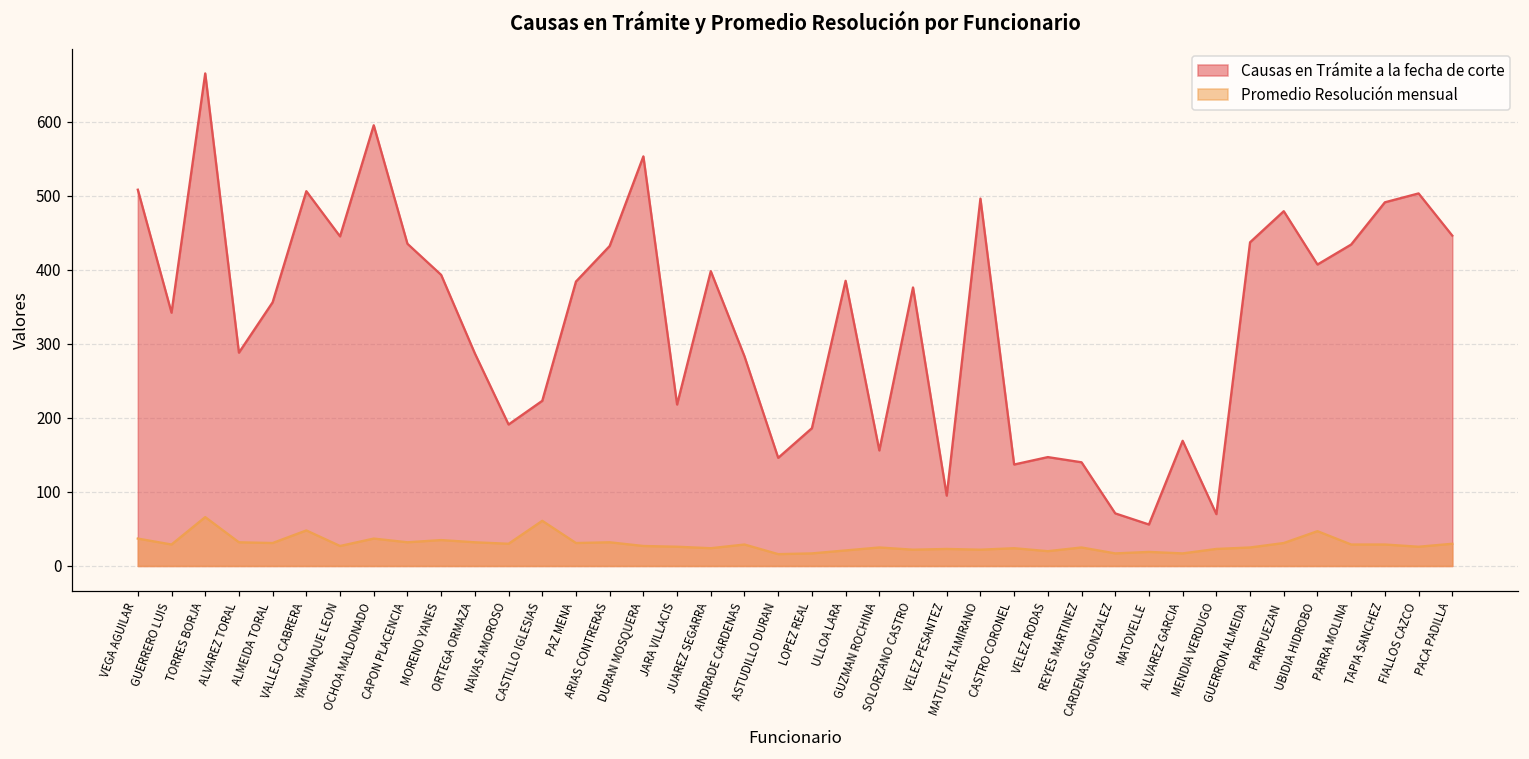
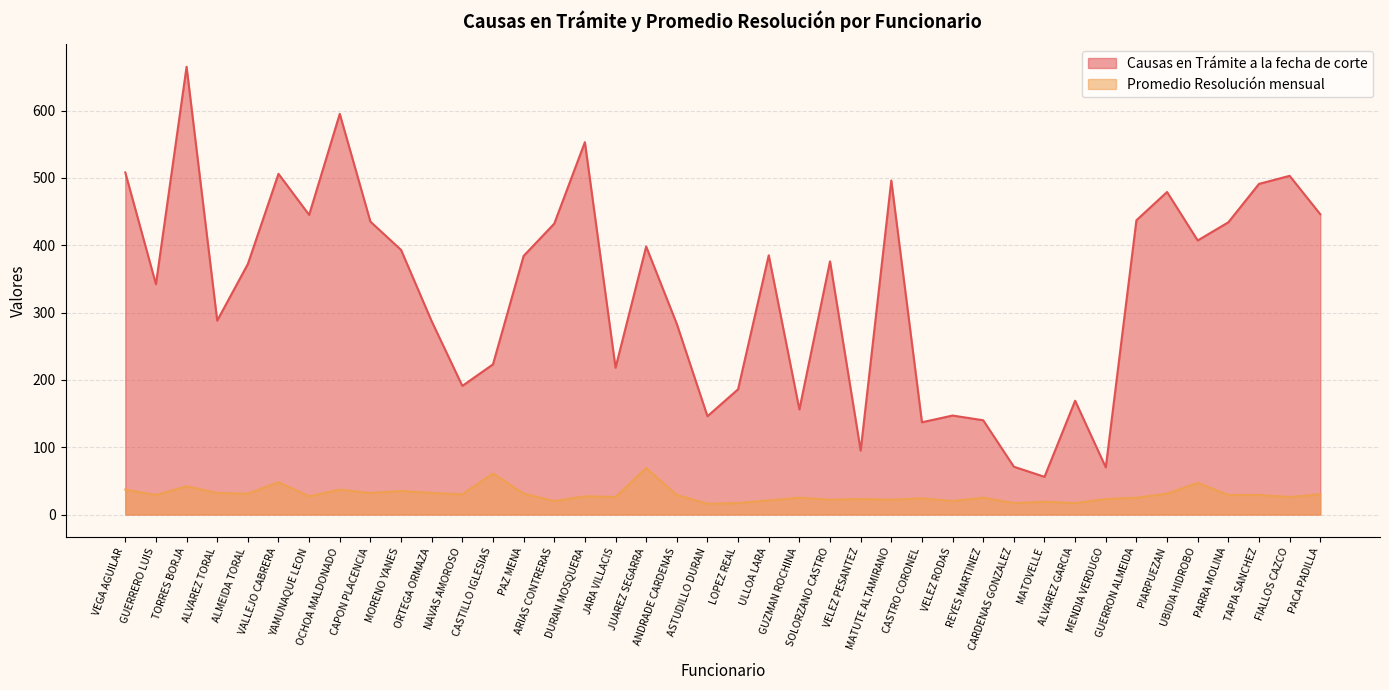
  {
    "Causas en Trámite a la fecha de corte": {
      "VEGA AGUILAR": 510,
      "GUERRERO LUIS": 340,
      "TORRES BORJA": 670,
      "ALVAREZ TORAL": 290,
-     "ALMEIDA TORAL": 360,
+     "ALMEIDA TORAL": 370,
      "VALLEJO CABRERA": 510,
      "YAMUNAQUE LEON": 450,
      "OCHOA MALDONADO": 600,
      "CAPON PLACENCIA": 440,
      "MORENO YANES": 390,
      "ORTEGA ORMAZA": 290,
      "NAVAS AMOROSO": 190,
      "CASTILLO IGLESIAS": 220,
      "PAZ MENA": 380,
      "ARIAS CONTRERAS": 430,
      "DURAN MOSQUERA": 550,
      "JARA VILLACIS": 220,
      "JUAREZ SEGARRA": 400,
      "ANDRADE CARDENAS": 280,
      "ASTUDILLO DURAN": 150,
      "LOPEZ REAL": 190,
      "ULLOA LARA": 390,
      "GUZMAN ROCHINA": 160,
      "SOLORZANO CASTRO": 380,
      "VELEZ PESANTEZ": 100,
      "MATUTE ALTAMIRANO": 500,
      "CASTRO CORONEL": 140,
      "VELEZ RODAS": 150,
      "REYES MARTINEZ": 140,
      "CARDENAS GONZALEZ": 70,
      "MATOVELLE": 60,
      "ALVAREZ GARCIA": 170,
      "MENDIA VERDUGO": 70,
      "GUERRON ALMEIDA": 440,
      "PIARPUEZAN": 480,
      "UBIDIA HIDROBO": 410,
      "PARRA MOLINA": 430,
      "TAPIA SANCHEZ": 490,
      "FIALLOS CAZCO": 500,
      "PACA PADILLA": 450
    },
    "Promedio Resolución mensual": {
      "VEGA AGUILAR": 40,
      "GUERRERO LUIS": 30,
-     "TORRES BORJA": 70,
+     "TORRES BORJA": 40,
      "ALVAREZ TORAL": 30,
      "ALMEIDA TORAL": 30,
      "VALLEJO CABRERA": 50,
      "YAMUNAQUE LEON": 30,
      "OCHOA MALDONADO": 40,
      "CAPON PLACENCIA": 30,
      "MORENO YANES": 40,
      "ORTEGA ORMAZA": 30,
      "NAVAS AMOROSO": 30,
      "CASTILLO IGLESIAS": 60,
      "PAZ MENA": 30,
-     "ARIAS CONTRERAS": 30,
+     "ARIAS CONTRERAS": 20,
      "DURAN MOSQUERA": 30,
      "JARA VILLACIS": 30,
-     "JUAREZ SEGARRA": 20,
+     "JUAREZ SEGARRA": 70,
      "ANDRADE CARDENAS": 30,
      "ASTUDILLO DURAN": 20,
      "LOPEZ REAL": 20,
      "ULLOA LARA": 20,
      "GUZMAN ROCHINA": 30,
      "SOLORZANO CASTRO": 20,
      "VELEZ PESANTEZ": 20,
      "MATUTE ALTAMIRANO": 20,
      "CASTRO CORONEL": 20,
      "VELEZ RODAS": 20,
      "REYES MARTINEZ": 30,
      "CARDENAS GONZALEZ": 20,
      "MATOVELLE": 20,
      "ALVAREZ GARCIA": 20,
      "MENDIA VERDUGO": 20,
      "GUERRON ALMEIDA": 30,
      "PIARPUEZAN": 30,
      "UBIDIA HIDROBO": 50,
      "PARRA MOLINA": 30,
      "TAPIA SANCHEZ": 30,
      "FIALLOS CAZCO": 30,
      "PACA PADILLA": 30
    }
  }
